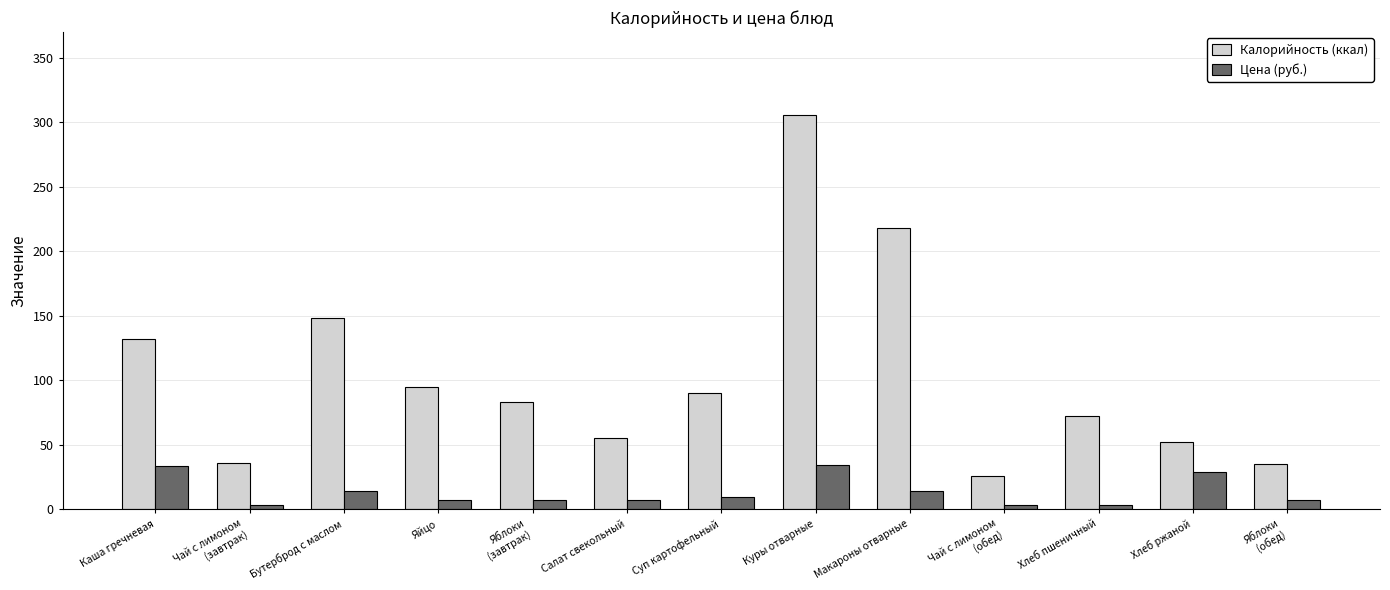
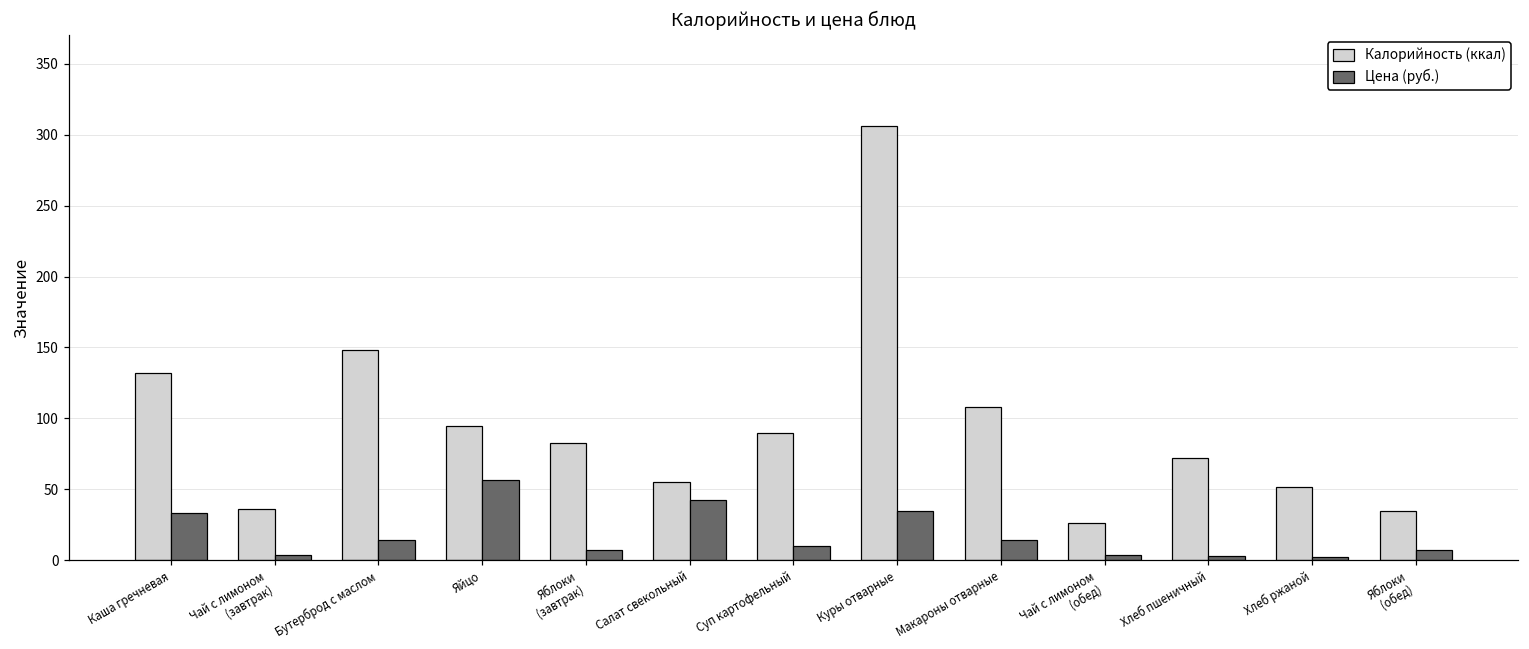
  {
    "Калорийность (ккал)": {
      "Каша гречневая": 132,
      "Чай с лимоном (завтрак)": 36,
      "Бутерброд с маслом": 148,
      "Яйцо": 95,
      "Яблоки (завтрак)": 83,
      "Салат свекольный": 55,
      "Суп картофельный": 90,
      "Куры отварные": 306,
-     "Макароны отварные": 218,
+     "Макароны отварные": 108,
      "Чай с лимоном (обед)": 26,
      "Хлеб пшеничный": 72,
      "Хлеб ржаной": 52,
      "Яблоки (обед)": 35
    },
    "Цена (руб.)": {
      "Каша гречневая": 34,
      "Чай с лимоном (завтрак)": 4,
      "Бутерброд с маслом": 14,
-     "Яйцо": 7,
+     "Яйцо": 56,
      "Яблоки (завтрак)": 7,
-     "Салат свекольный": 7,
+     "Салат свекольный": 43,
      "Суп картофельный": 10,
      "Куры отварные": 34,
      "Макароны отварные": 14,
      "Чай с лимоном (обед)": 4,
      "Хлеб пшеничный": 3,
-     "Хлеб ржаной": 29,
+     "Хлеб ржаной": 2,
      "Яблоки (обед)": 7
    }
  }
